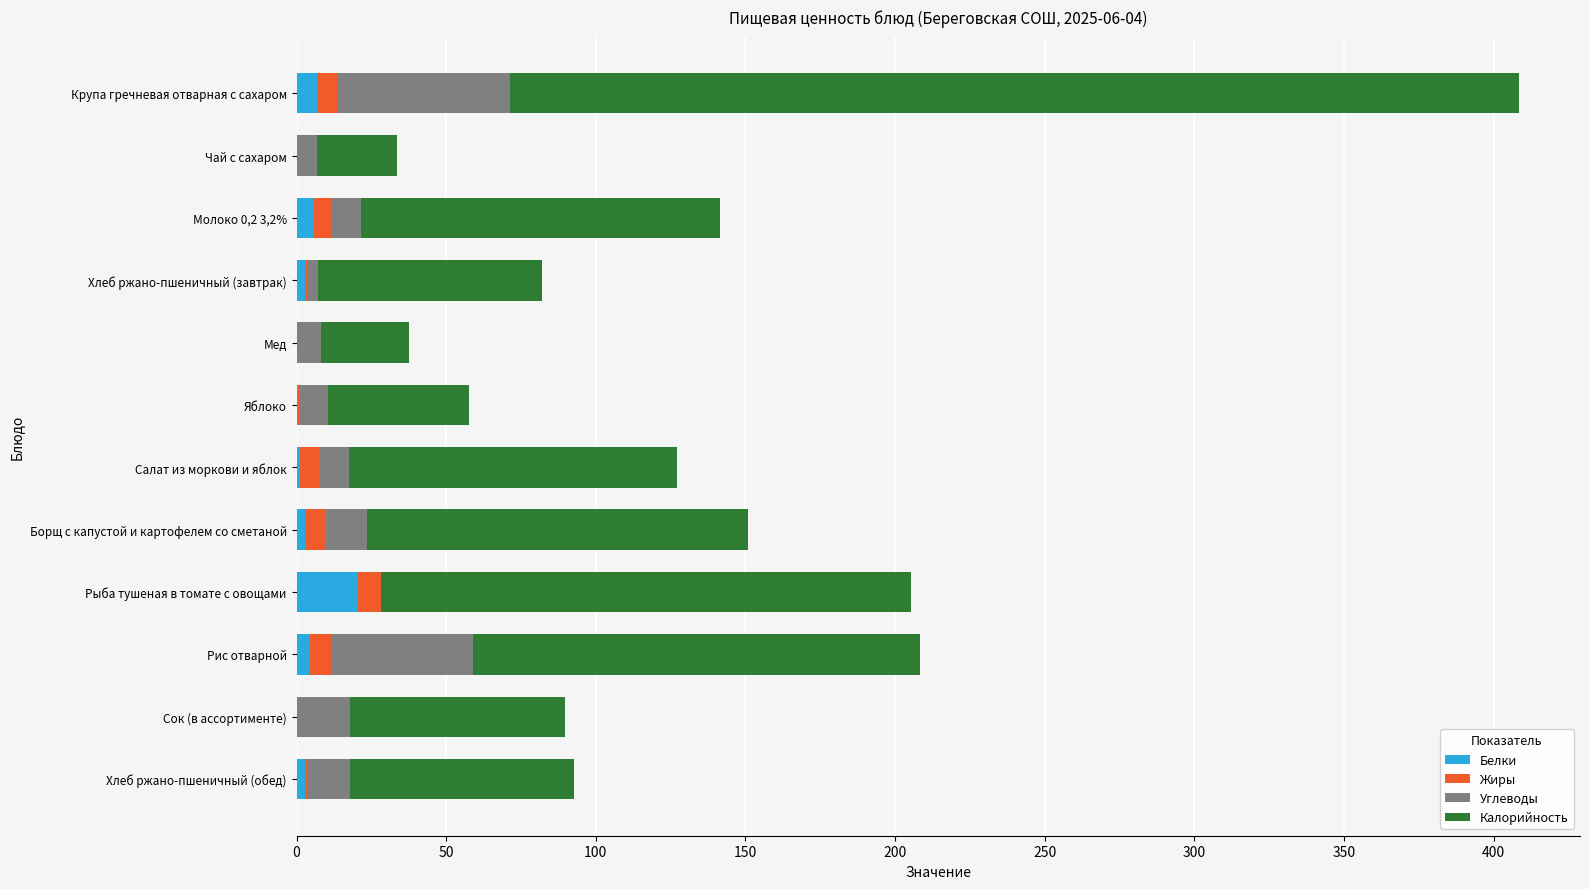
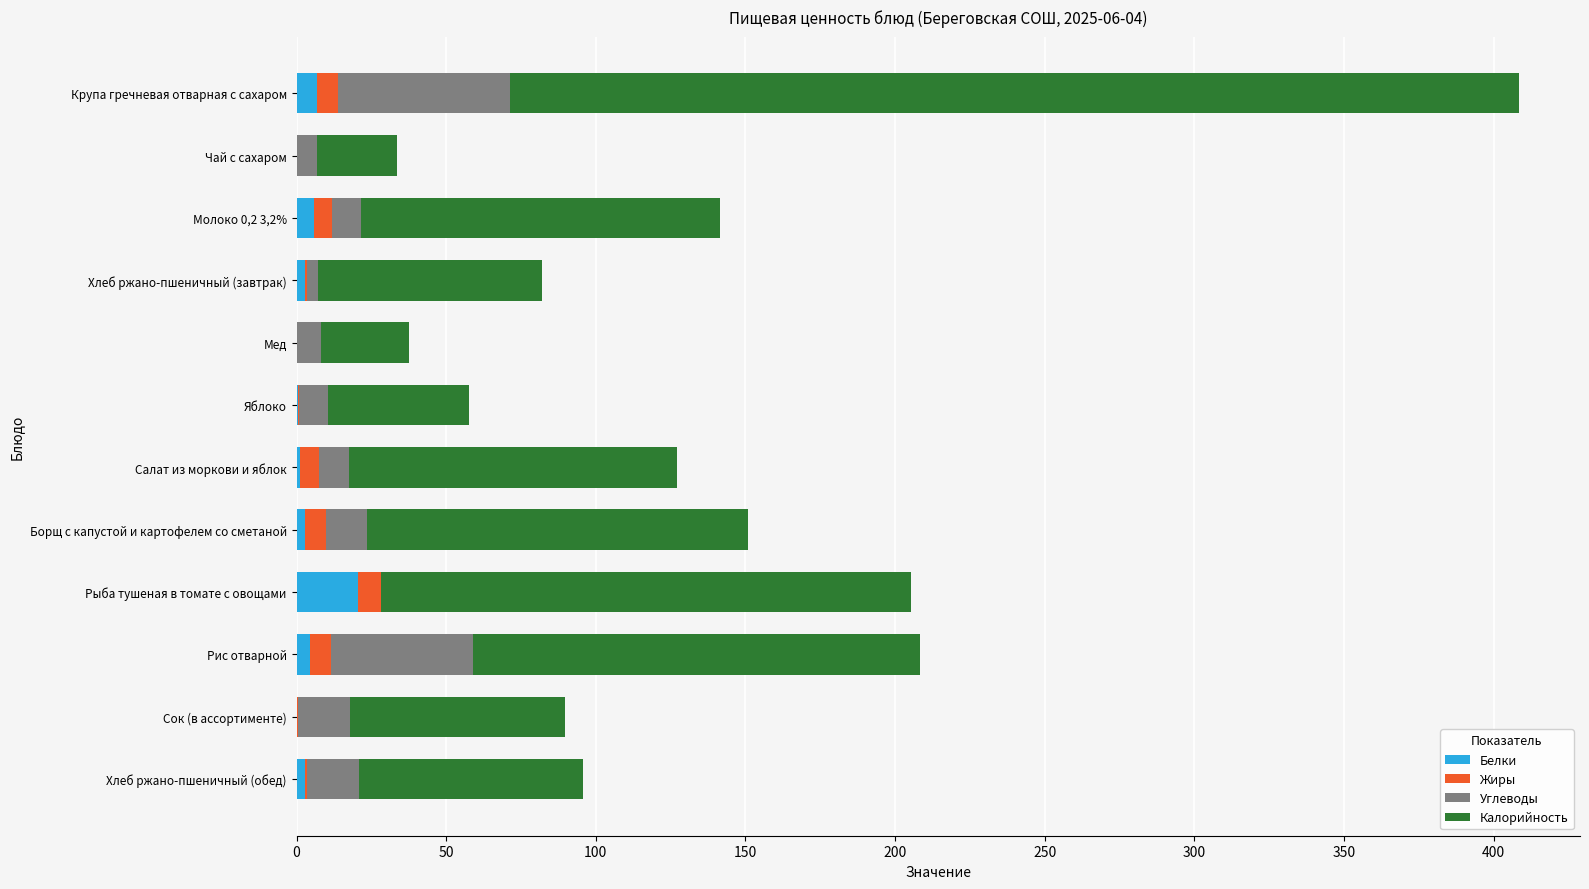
  {
    "Белки": {
      "Крупа гречневая отварная с сахаром": 7,
      "Молоко 0,2 3,2%": 6,
      "Хлеб ржано-пшеничный (завтрак)": 3,
      "Салат из моркови и яблок": 1,
      "Борщ с капустой и картофелем со сметаной": 3,
      "Рыба тушеная в томате с овощами": 20,
      "Рис отварной": 5,
      "Хлеб ржано-пшеничный (обед)": 3
    },
    "Жиры": {
      "Крупа гречневая отварная с сахаром": 7,
      "Чай с сахаром": 0,
      "Молоко 0,2 3,2%": 6,
      "Мед": 0,
      "Салат из моркови и яблок": 6,
      "Борщ с капустой и картофелем со сметаной": 7,
      "Рыба тушеная в томате с овощами": 8,
      "Рис отварной": 7
    },
    "Углеводы": {
      "Крупа гречневая отварная с сахаром": 57,
      "Чай с сахаром": 7,
      "Молоко 0,2 3,2%": 9,
      "Хлеб ржано-пшеничный (завтрак)": 4,
      "Мед": 8,
      "Яблоко": 10,
      "Салат из моркови и яблок": 10,
      "Борщ с капустой и картофелем со сметаной": 14,
      "Рыба тушеная в томате с овощами": 0,
      "Рис отварной": 48,
      "Сок (в ассортименте)": 17,
-     "Хлеб ржано-пшеничный (обед)": 15
+     "Хлеб ржано-пшеничный (обед)": 18
    },
    "Калорийность": {
      "Крупа гречневая отварная с сахаром": 337,
      "Чай с сахаром": 27,
      "Молоко 0,2 3,2%": 120,
      "Хлеб ржано-пшеничный (завтрак)": 75,
      "Мед": 30,
      "Яблоко": 47,
      "Салат из моркови и яблок": 110,
      "Борщ с капустой и картофелем со сметаной": 127,
      "Рыба тушеная в томате с овощами": 177,
      "Рис отварной": 149,
      "Сок (в ассортименте)": 72,
      "Хлеб ржано-пшеничный (обед)": 75
    }
  }
